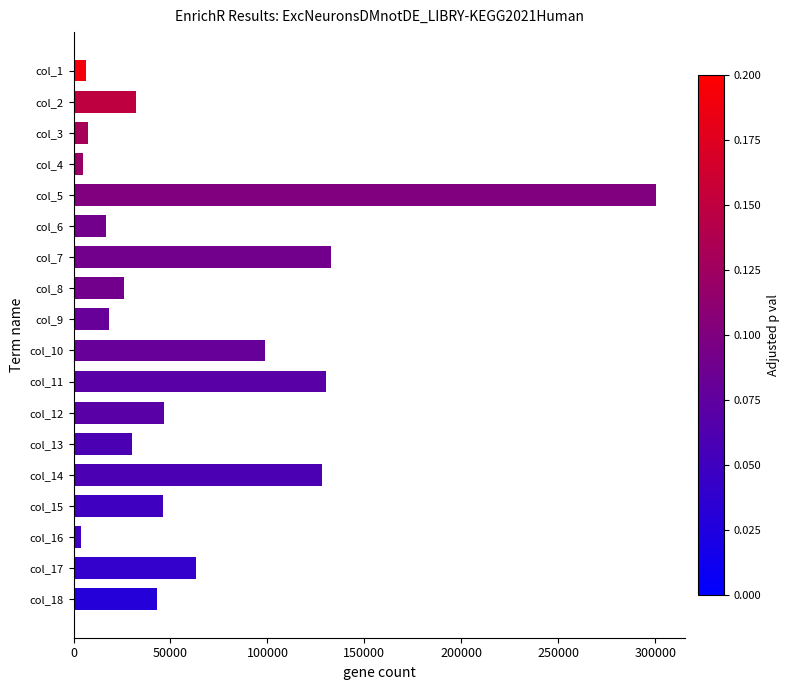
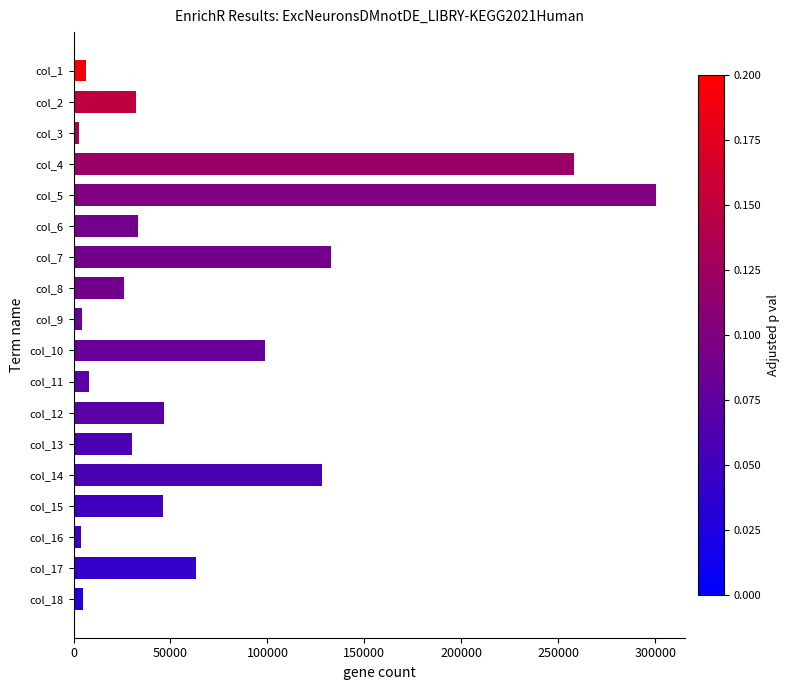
  {
    "col_1": 7000,
    "col_2": 32000,
-   "col_3": 8000,
-   "col_4": 5000,
+   "col_3": 3000,
+   "col_4": 258000,
    "col_5": 300000,
-   "col_6": 17000,
+   "col_6": 33000,
    "col_7": 133000,
    "col_8": 26000,
-   "col_9": 18000,
+   "col_9": 5000,
    "col_10": 99000,
-   "col_11": 130000,
+   "col_11": 8000,
    "col_12": 47000,
    "col_13": 30000,
    "col_14": 128000,
    "col_15": 46000,
    "col_16": 4000,
    "col_17": 63000,
-   "col_18": 43000
+   "col_18": 5000
  }
